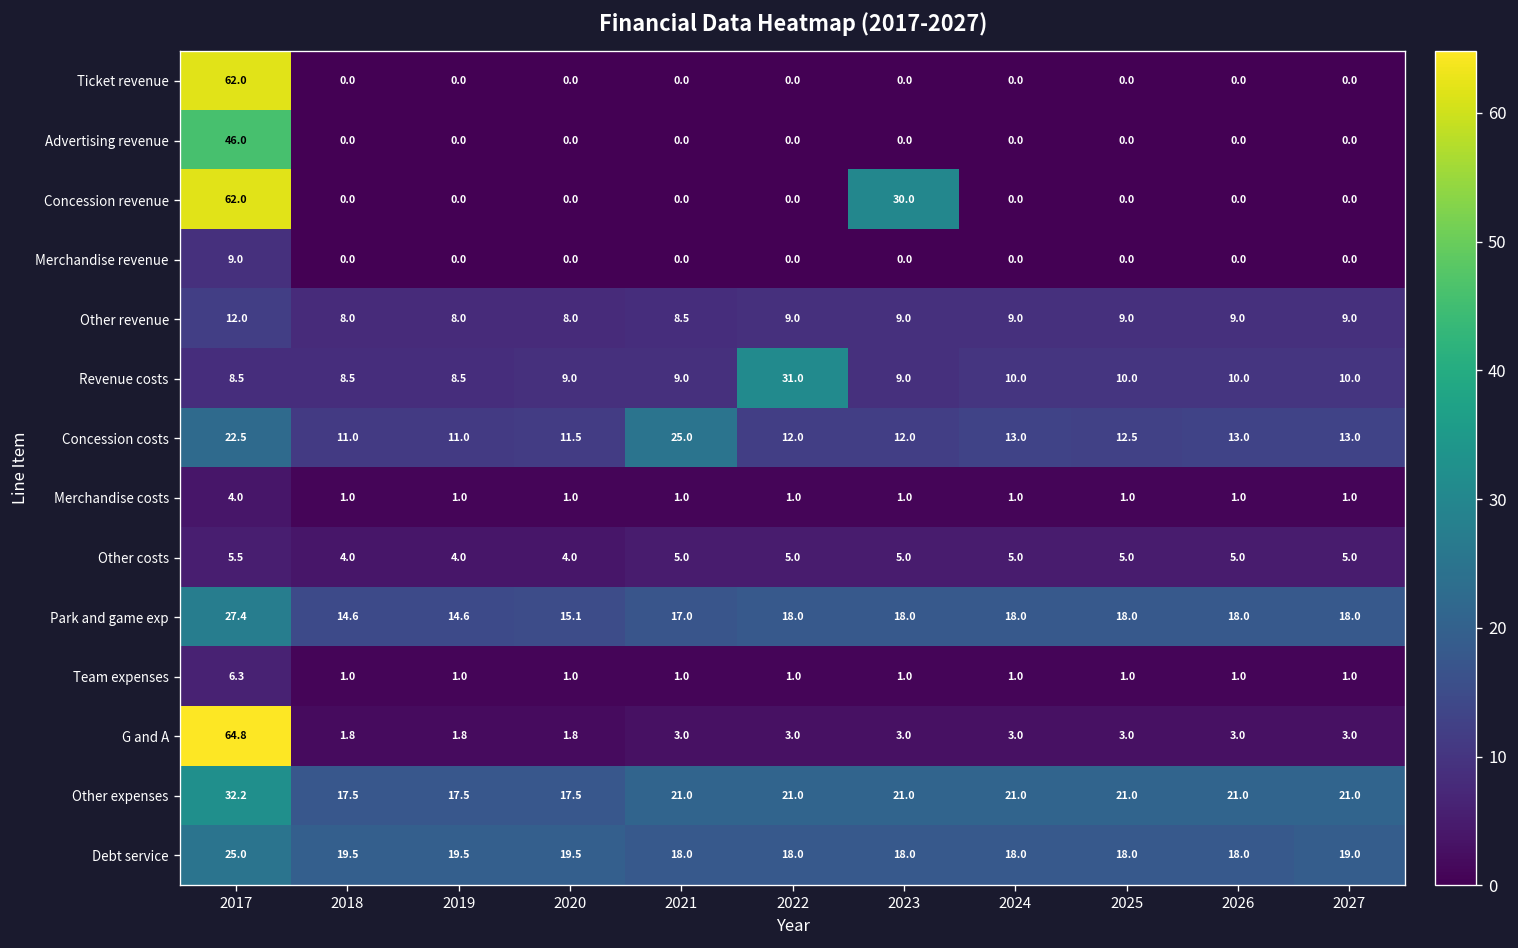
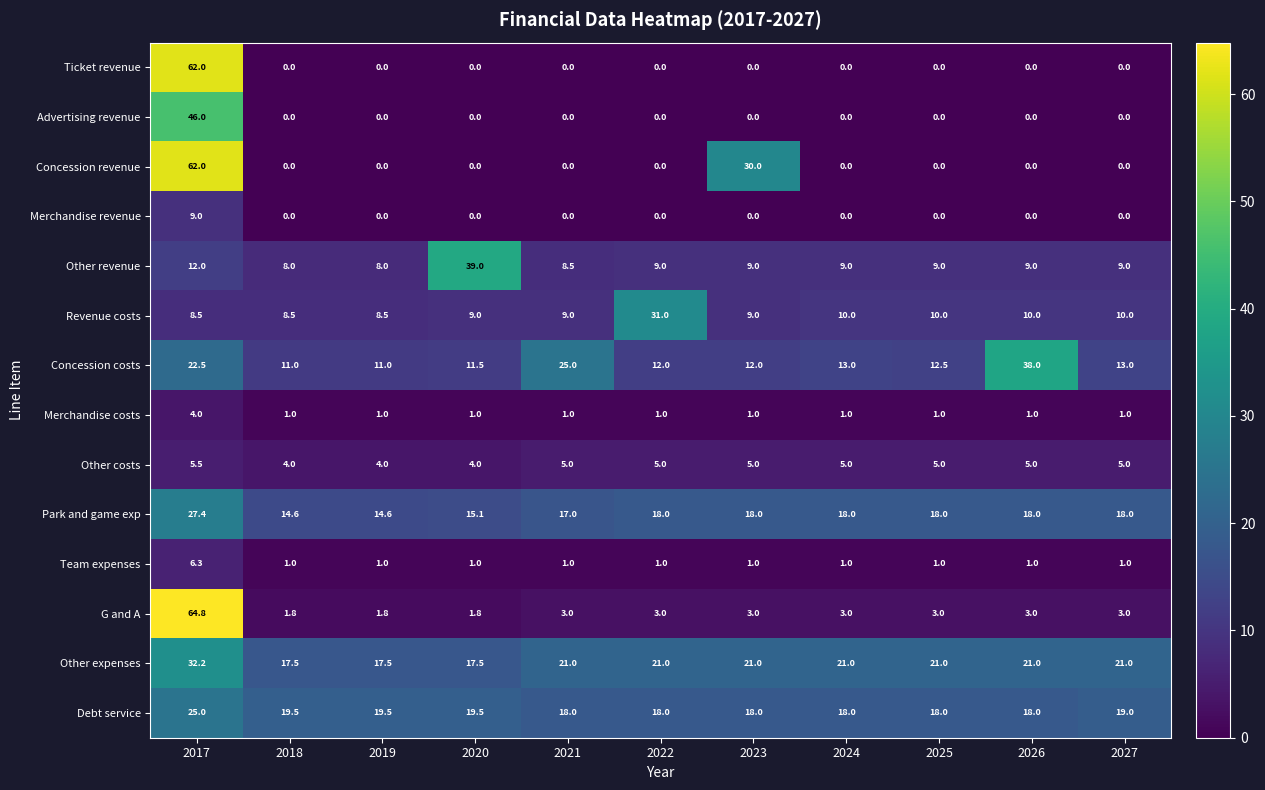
  {
    "Ticket revenue": {
      "2017": 62.0,
      "2018": 0.0,
      "2019": 0.0,
      "2020": 0.0,
      "2021": 0.0,
      "2022": 0.0,
      "2023": 0.0,
      "2024": 0.0,
      "2025": 0.0,
      "2026": 0.0,
      "2027": 0.0
    },
    "Advertising revenue": {
      "2017": 46.0,
      "2018": 0.0,
      "2019": 0.0,
      "2020": 0.0,
      "2021": 0.0,
      "2022": 0.0,
      "2023": 0.0,
      "2024": 0.0,
      "2025": 0.0,
      "2026": 0.0,
      "2027": 0.0
    },
    "Concession revenue": {
      "2017": 62.0,
      "2018": 0.0,
      "2019": 0.0,
      "2020": 0.0,
      "2021": 0.0,
      "2022": 0.0,
      "2023": 30.0,
      "2024": 0.0,
      "2025": 0.0,
      "2026": 0.0,
      "2027": 0.0
    },
    "Merchandise revenue": {
      "2017": 9.0,
      "2018": 0.0,
      "2019": 0.0,
      "2020": 0.0,
      "2021": 0.0,
      "2022": 0.0,
      "2023": 0.0,
      "2024": 0.0,
      "2025": 0.0,
      "2026": 0.0,
      "2027": 0.0
    },
    "Other revenue": {
      "2017": 12.0,
      "2018": 8.0,
      "2019": 8.0,
-     "2020": 8.0,
+     "2020": 39.0,
      "2021": 8.5,
      "2022": 9.0,
      "2023": 9.0,
      "2024": 9.0,
      "2025": 9.0,
      "2026": 9.0,
      "2027": 9.0
    },
    "Revenue costs": {
      "2017": 8.5,
      "2018": 8.5,
      "2019": 8.5,
      "2020": 9.0,
      "2021": 9.0,
      "2022": 31.0,
      "2023": 9.0,
      "2024": 10.0,
      "2025": 10.0,
      "2026": 10.0,
      "2027": 10.0
    },
    "Concession costs": {
      "2017": 22.5,
      "2018": 11.0,
      "2019": 11.0,
      "2020": 11.5,
      "2021": 25.0,
      "2022": 12.0,
      "2023": 12.0,
      "2024": 13.0,
      "2025": 12.5,
-     "2026": 13.0,
+     "2026": 38.0,
      "2027": 13.0
    },
    "Merchandise costs": {
      "2017": 4.0,
      "2018": 1.0,
      "2019": 1.0,
      "2020": 1.0,
      "2021": 1.0,
      "2022": 1.0,
      "2023": 1.0,
      "2024": 1.0,
      "2025": 1.0,
      "2026": 1.0,
      "2027": 1.0
    },
    "Other costs": {
      "2017": 5.5,
      "2018": 4.0,
      "2019": 4.0,
      "2020": 4.0,
      "2021": 5.0,
      "2022": 5.0,
      "2023": 5.0,
      "2024": 5.0,
      "2025": 5.0,
      "2026": 5.0,
      "2027": 5.0
    },
    "Park and game exp": {
      "2017": 27.4,
      "2018": 14.6,
      "2019": 14.6,
      "2020": 15.1,
      "2021": 17.0,
      "2022": 18.0,
      "2023": 18.0,
      "2024": 18.0,
      "2025": 18.0,
      "2026": 18.0,
      "2027": 18.0
    },
    "Team expenses": {
      "2017": 6.3,
      "2018": 1.0,
      "2019": 1.0,
      "2020": 1.0,
      "2021": 1.0,
      "2022": 1.0,
      "2023": 1.0,
      "2024": 1.0,
      "2025": 1.0,
      "2026": 1.0,
      "2027": 1.0
    },
    "G and A": {
      "2017": 64.8,
      "2018": 1.8,
      "2019": 1.8,
      "2020": 1.8,
      "2021": 3.0,
      "2022": 3.0,
      "2023": 3.0,
      "2024": 3.0,
      "2025": 3.0,
      "2026": 3.0,
      "2027": 3.0
    },
    "Other expenses": {
      "2017": 32.2,
      "2018": 17.5,
      "2019": 17.5,
      "2020": 17.5,
      "2021": 21.0,
      "2022": 21.0,
      "2023": 21.0,
      "2024": 21.0,
      "2025": 21.0,
      "2026": 21.0,
      "2027": 21.0
    },
    "Debt service": {
      "2017": 25.0,
      "2018": 19.5,
      "2019": 19.5,
      "2020": 19.5,
      "2021": 18.0,
      "2022": 18.0,
      "2023": 18.0,
      "2024": 18.0,
      "2025": 18.0,
      "2026": 18.0,
      "2027": 19.0
    }
  }
